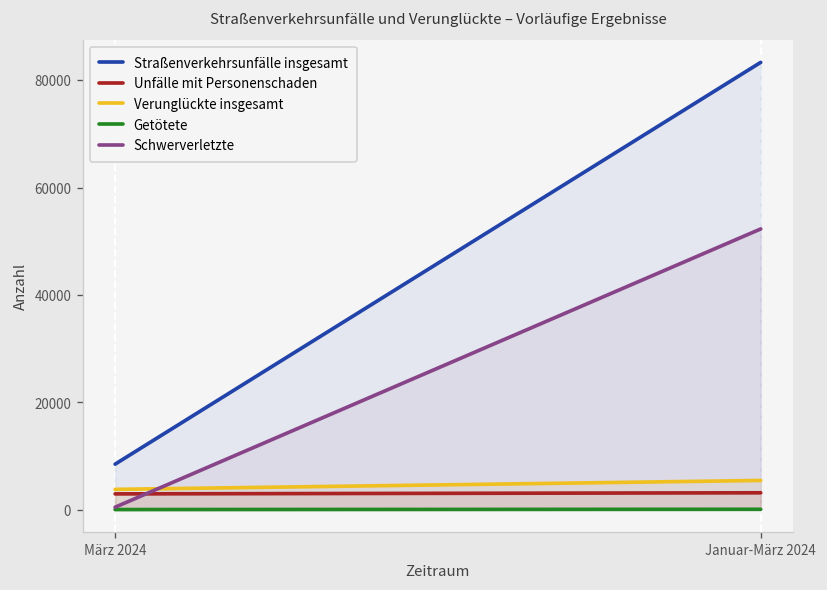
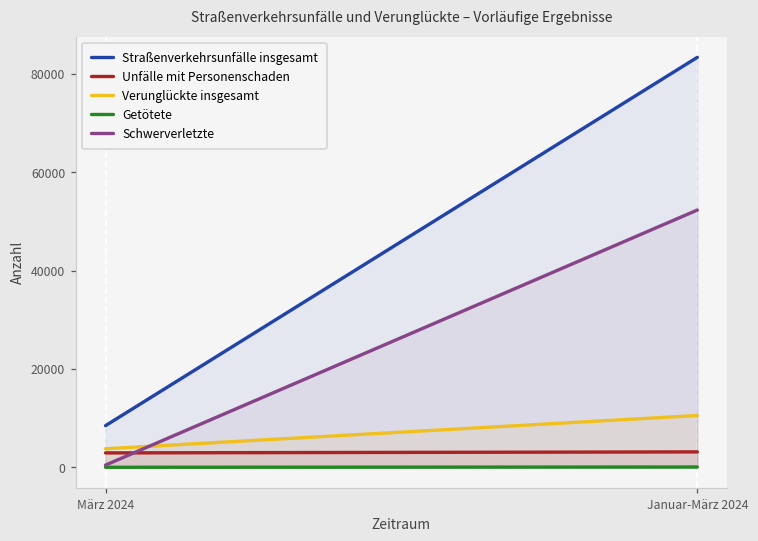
  {
    "Straßenverkehrsunfälle insgesamt": {
      "März 2024": 8000,
      "Januar-März 2024": 83000
    },
    "Unfälle mit Personenschaden": {
      "März 2024": 3000,
      "Januar-März 2024": 3000
    },
    "Verunglückte insgesamt": {
      "März 2024": 4000,
-     "Januar-März 2024": 5000
+     "Januar-März 2024": 11000
    },
    "Getötete": {
      "Januar-März 2024": 0
    },
    "Schwerverletzte": {
      "Januar-März 2024": 52000
    }
  }
